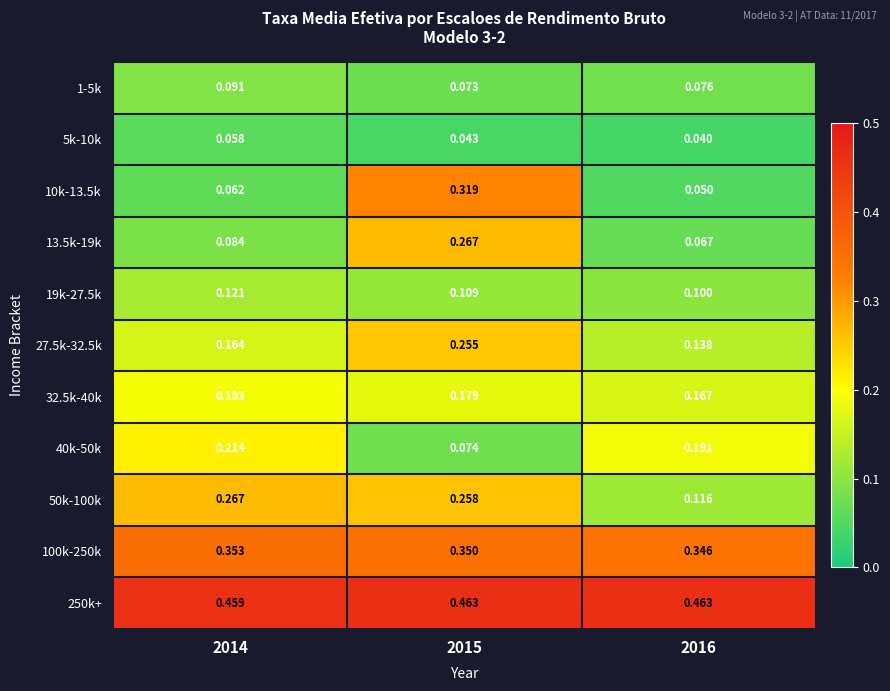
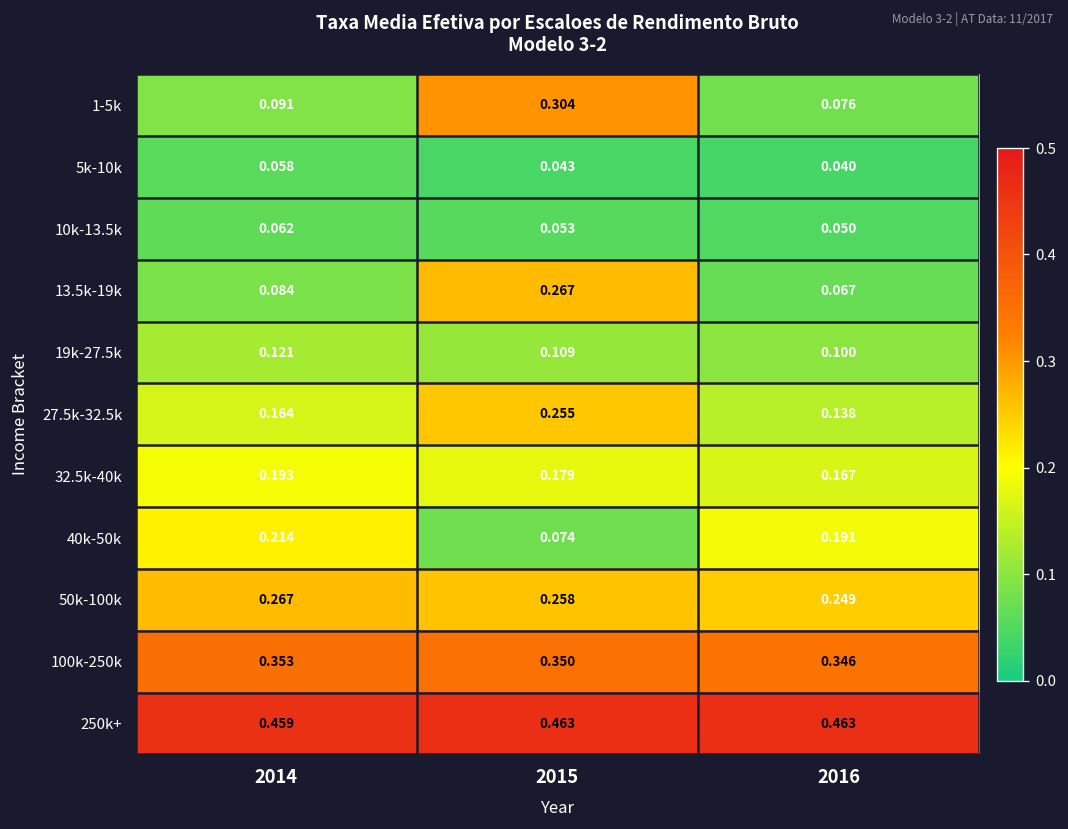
  {
    "1-5k": {
      "2014": 0.091,
-     "2015": 0.073,
+     "2015": 0.304,
      "2016": 0.076
    },
    "5k-10k": {
      "2014": 0.058,
      "2015": 0.043,
      "2016": 0.040
    },
    "10k-13.5k": {
      "2014": 0.062,
-     "2015": 0.319,
+     "2015": 0.053,
      "2016": 0.050
    },
    "13.5k-19k": {
      "2014": 0.084,
      "2015": 0.267,
      "2016": 0.067
    },
    "19k-27.5k": {
      "2014": 0.121,
      "2015": 0.109,
      "2016": 0.100
    },
    "27.5k-32.5k": {
      "2014": 0.164,
      "2015": 0.255,
      "2016": 0.138
    },
    "32.5k-40k": {
      "2014": 0.193,
      "2015": 0.179,
      "2016": 0.167
    },
    "40k-50k": {
      "2014": 0.214,
      "2015": 0.074,
      "2016": 0.191
    },
    "50k-100k": {
      "2014": 0.267,
      "2015": 0.258,
-     "2016": 0.116
+     "2016": 0.249
    },
    "100k-250k": {
      "2014": 0.353,
      "2015": 0.350,
      "2016": 0.346
    },
    "250k+": {
      "2014": 0.459,
      "2015": 0.463,
      "2016": 0.463
    }
  }
